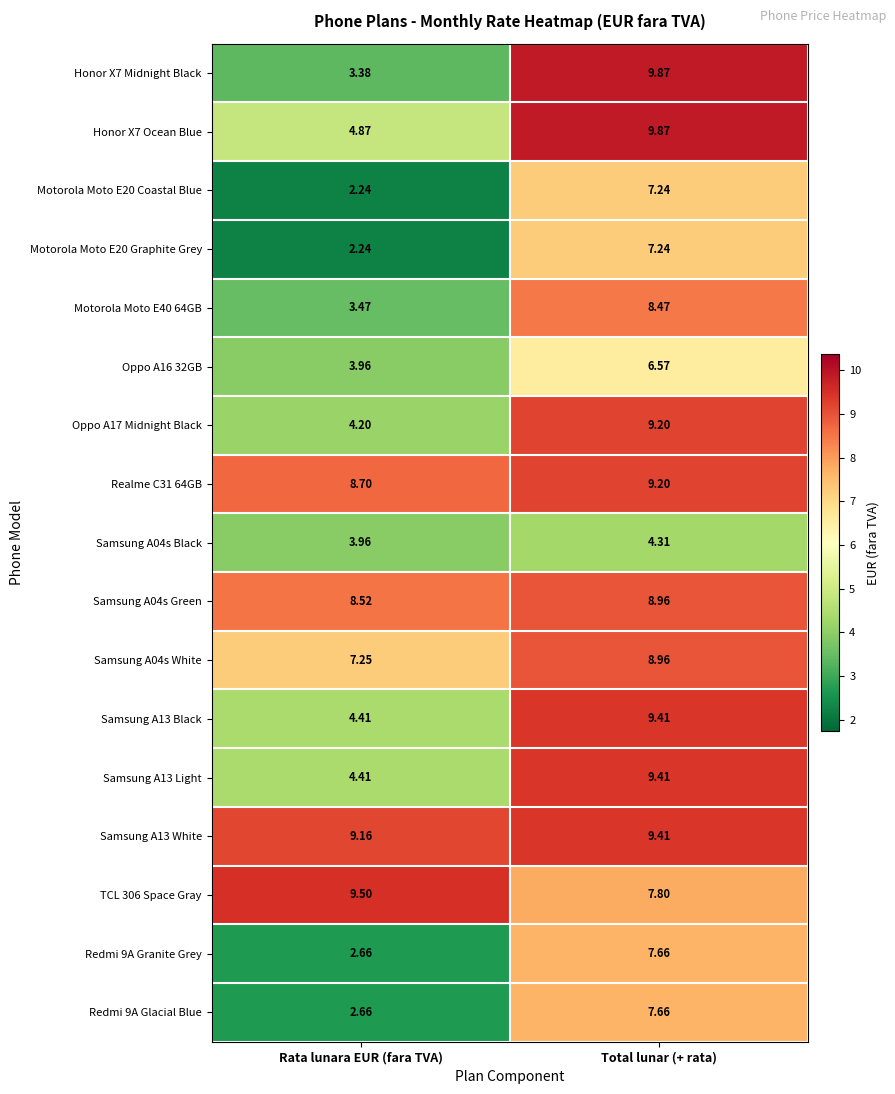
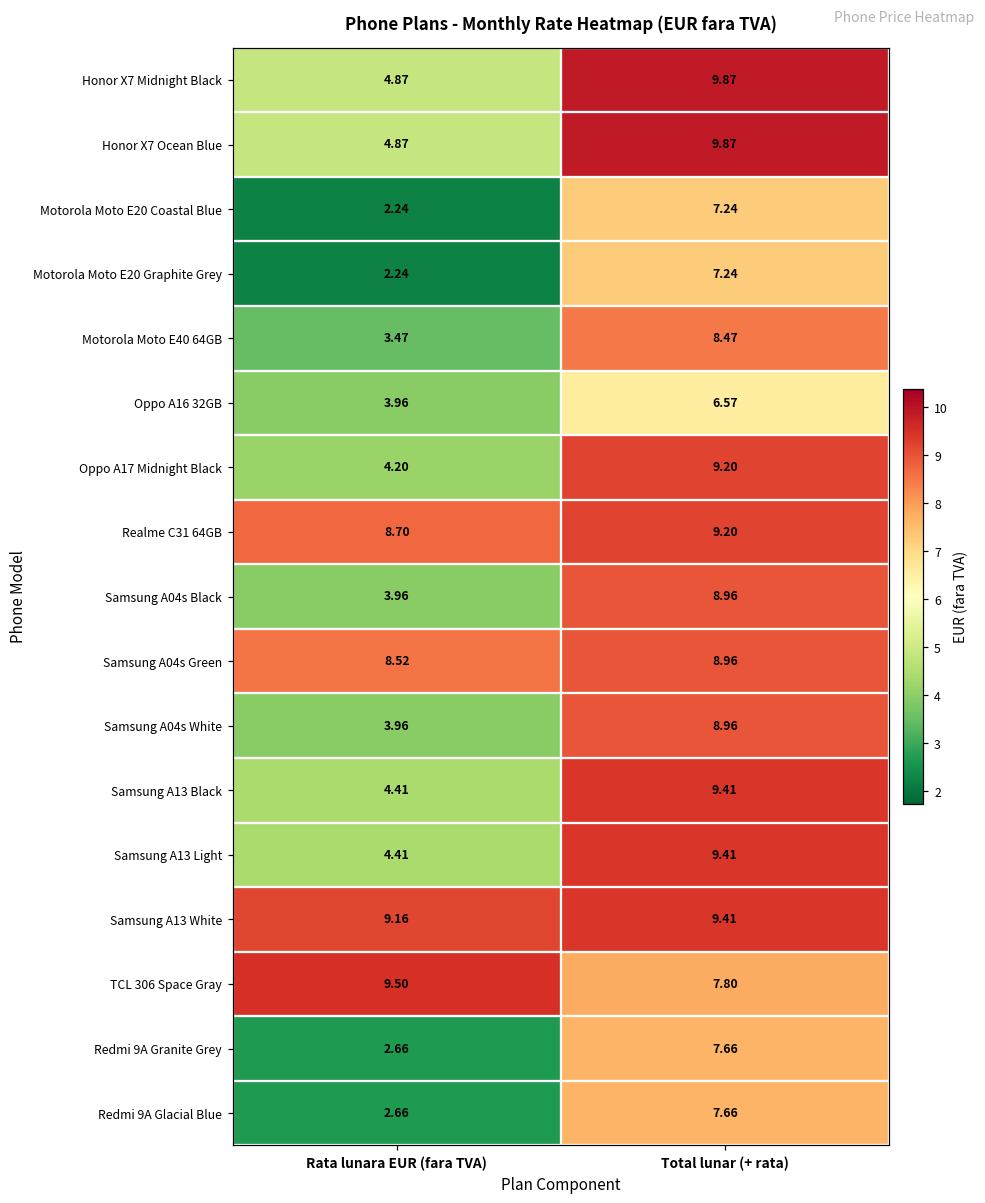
  {
    "Honor X7 Midnight Black": {
-     "Rata lunara EUR (fara TVA)": 3.38,
+     "Rata lunara EUR (fara TVA)": 4.87,
      "Total lunar (+ rata)": 9.87
    },
    "Honor X7 Ocean Blue": {
      "Rata lunara EUR (fara TVA)": 4.87,
      "Total lunar (+ rata)": 9.87
    },
    "Motorola Moto E20 Coastal Blue": {
      "Rata lunara EUR (fara TVA)": 2.24,
      "Total lunar (+ rata)": 7.24
    },
    "Motorola Moto E20 Graphite Grey": {
      "Rata lunara EUR (fara TVA)": 2.24,
      "Total lunar (+ rata)": 7.24
    },
    "Motorola Moto E40 64GB": {
      "Rata lunara EUR (fara TVA)": 3.47,
      "Total lunar (+ rata)": 8.47
    },
    "Oppo A16 32GB": {
      "Rata lunara EUR (fara TVA)": 3.96,
      "Total lunar (+ rata)": 6.57
    },
    "Oppo A17 Midnight Black": {
      "Rata lunara EUR (fara TVA)": 4.20,
      "Total lunar (+ rata)": 9.20
    },
    "Realme C31 64GB": {
      "Rata lunara EUR (fara TVA)": 8.70,
      "Total lunar (+ rata)": 9.20
    },
    "Samsung A04s Black": {
      "Rata lunara EUR (fara TVA)": 3.96,
-     "Total lunar (+ rata)": 4.31
+     "Total lunar (+ rata)": 8.96
    },
    "Samsung A04s Green": {
      "Rata lunara EUR (fara TVA)": 8.52,
      "Total lunar (+ rata)": 8.96
    },
    "Samsung A04s White": {
-     "Rata lunara EUR (fara TVA)": 7.25,
+     "Rata lunara EUR (fara TVA)": 3.96,
      "Total lunar (+ rata)": 8.96
    },
    "Samsung A13 Black": {
      "Rata lunara EUR (fara TVA)": 4.41,
      "Total lunar (+ rata)": 9.41
    },
    "Samsung A13 Light": {
      "Rata lunara EUR (fara TVA)": 4.41,
      "Total lunar (+ rata)": 9.41
    },
    "Samsung A13 White": {
      "Rata lunara EUR (fara TVA)": 9.16,
      "Total lunar (+ rata)": 9.41
    },
    "TCL 306 Space Gray": {
      "Rata lunara EUR (fara TVA)": 9.50,
      "Total lunar (+ rata)": 7.80
    },
    "Redmi 9A Granite Grey": {
      "Rata lunara EUR (fara TVA)": 2.66,
      "Total lunar (+ rata)": 7.66
    },
    "Redmi 9A Glacial Blue": {
      "Rata lunara EUR (fara TVA)": 2.66,
      "Total lunar (+ rata)": 7.66
    }
  }
